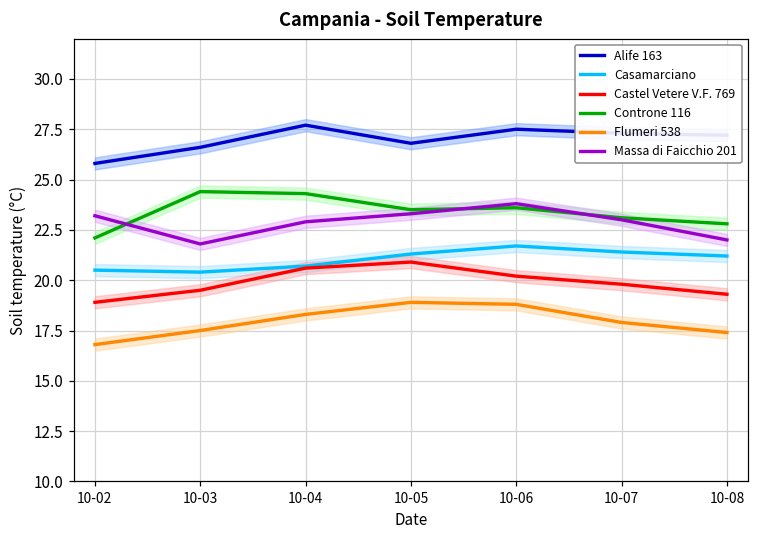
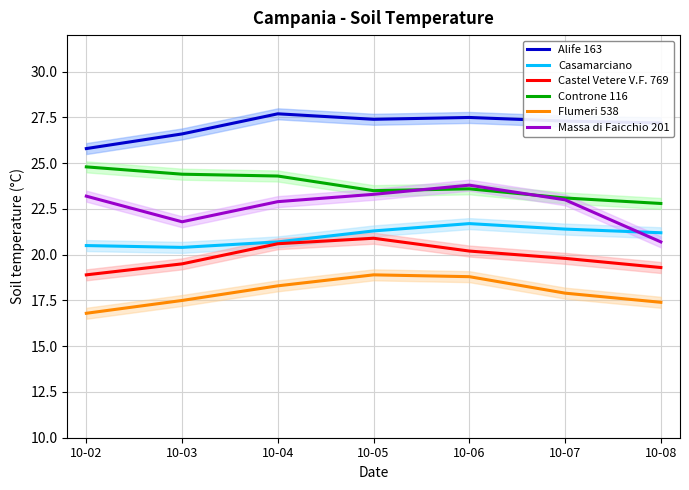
  {
    "Alife 163": {
      "10-02": 25.8,
      "10-03": 26.6,
      "10-04": 27.7,
-     "10-05": 26.8,
+     "10-05": 27.4,
      "10-06": 27.5
    },
    "Casamarciano": {
      "10-02": 20.5,
      "10-03": 20.4,
      "10-06": 21.7,
      "10-07": 21.4,
      "10-08": 21.2
    },
    "Castel Vetere V.F. 769": {
      "10-02": 18.9,
      "10-03": 19.5,
      "10-05": 20.9,
      "10-06": 20.2,
      "10-07": 19.8,
      "10-08": 19.3
    },
    "Controne 116": {
-     "10-02": 22.1,
+     "10-02": 24.8,
      "10-03": 24.4,
      "10-04": 24.3,
      "10-06": 23.6,
      "10-08": 22.8
    },
    "Flumeri 538": {
      "10-02": 16.8,
      "10-03": 17.5,
      "10-04": 18.3,
      "10-05": 18.9,
      "10-06": 18.8,
      "10-07": 17.9,
      "10-08": 17.4
    },
    "Massa di Faicchio 201": {
      "10-02": 23.2,
      "10-03": 21.8,
      "10-04": 22.9,
      "10-05": 23.3,
-     "10-08": 22.0
+     "10-08": 20.7
    }
  }
